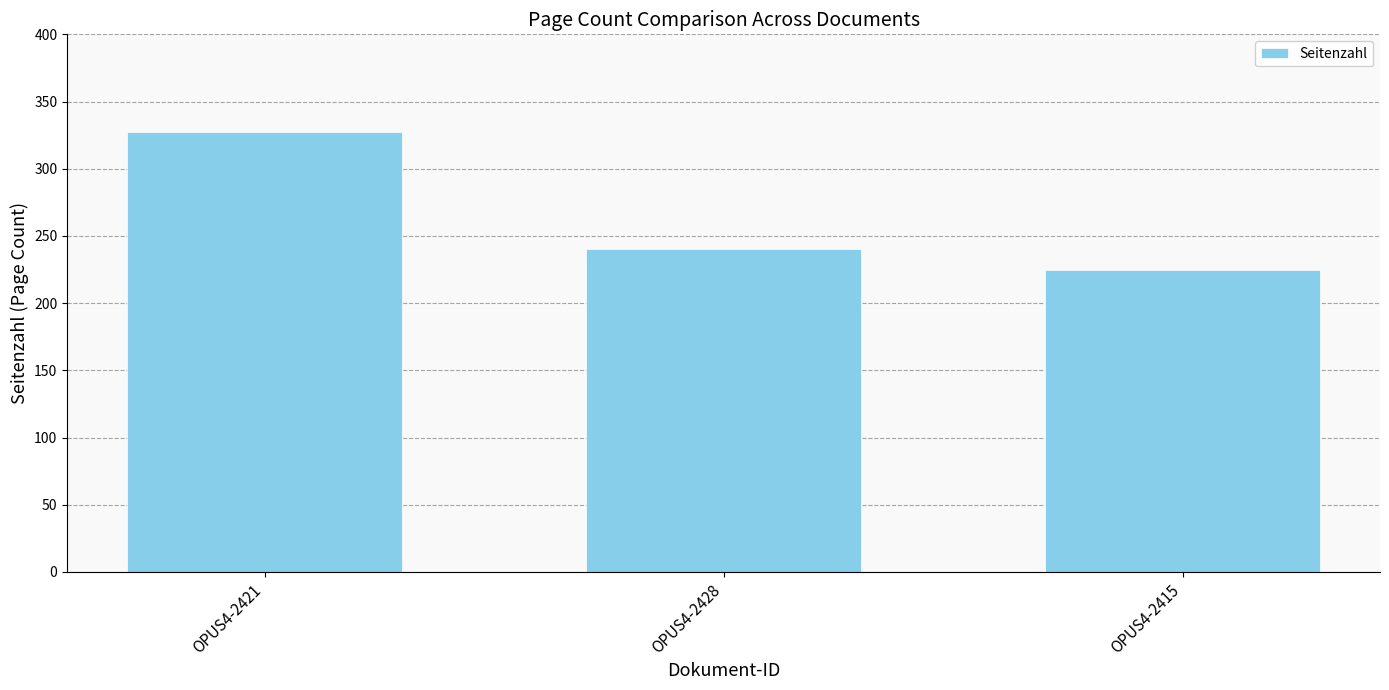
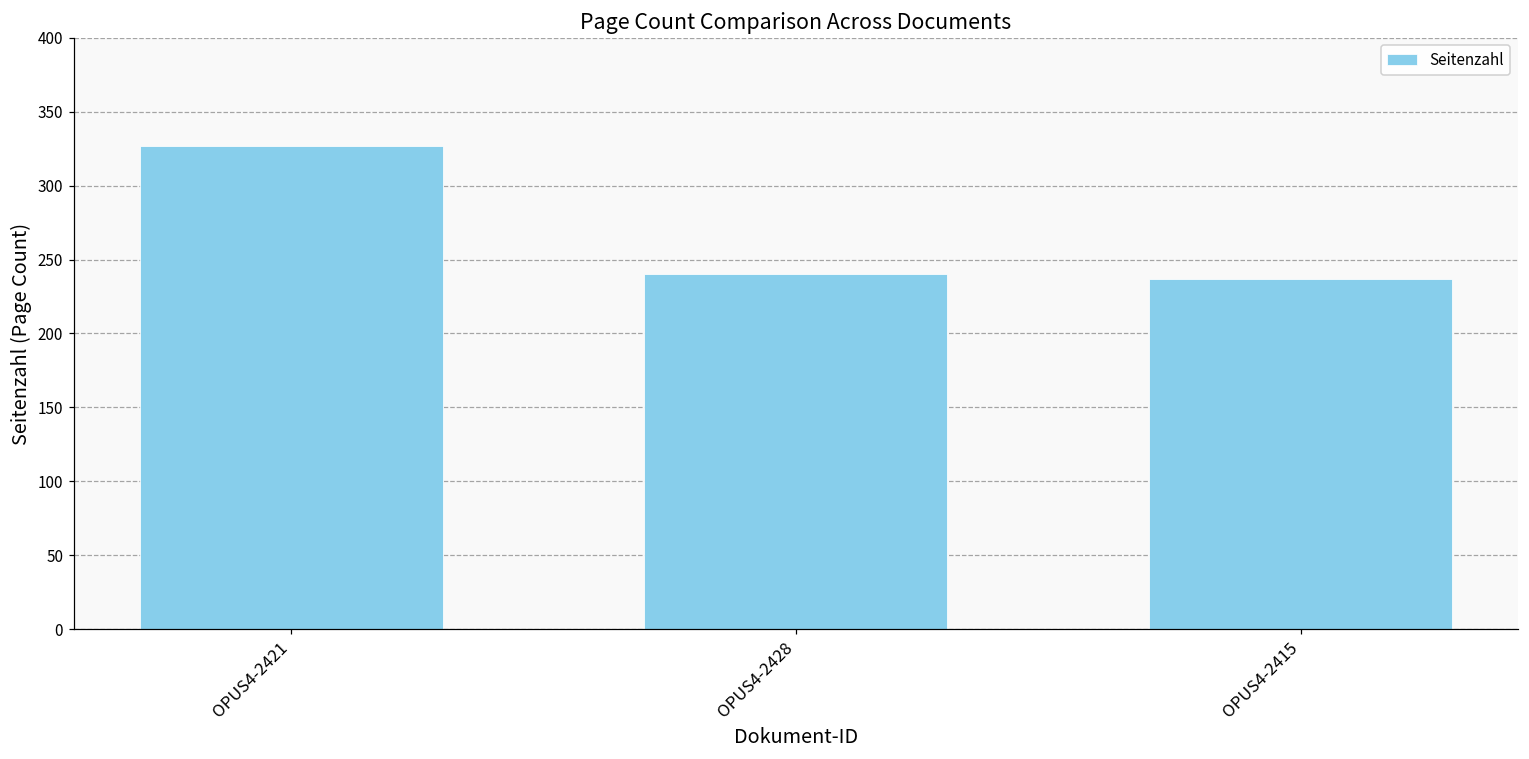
  {
    "OPUS4-2421": 327,
    "OPUS4-2428": 240,
-   "OPUS4-2415": 225
+   "OPUS4-2415": 237
  }
